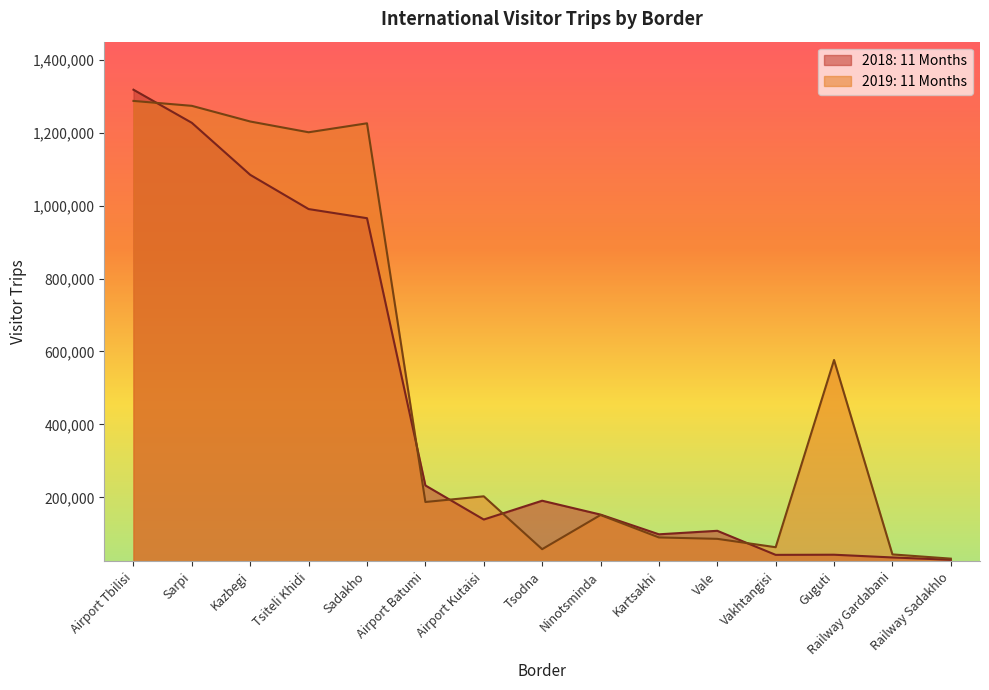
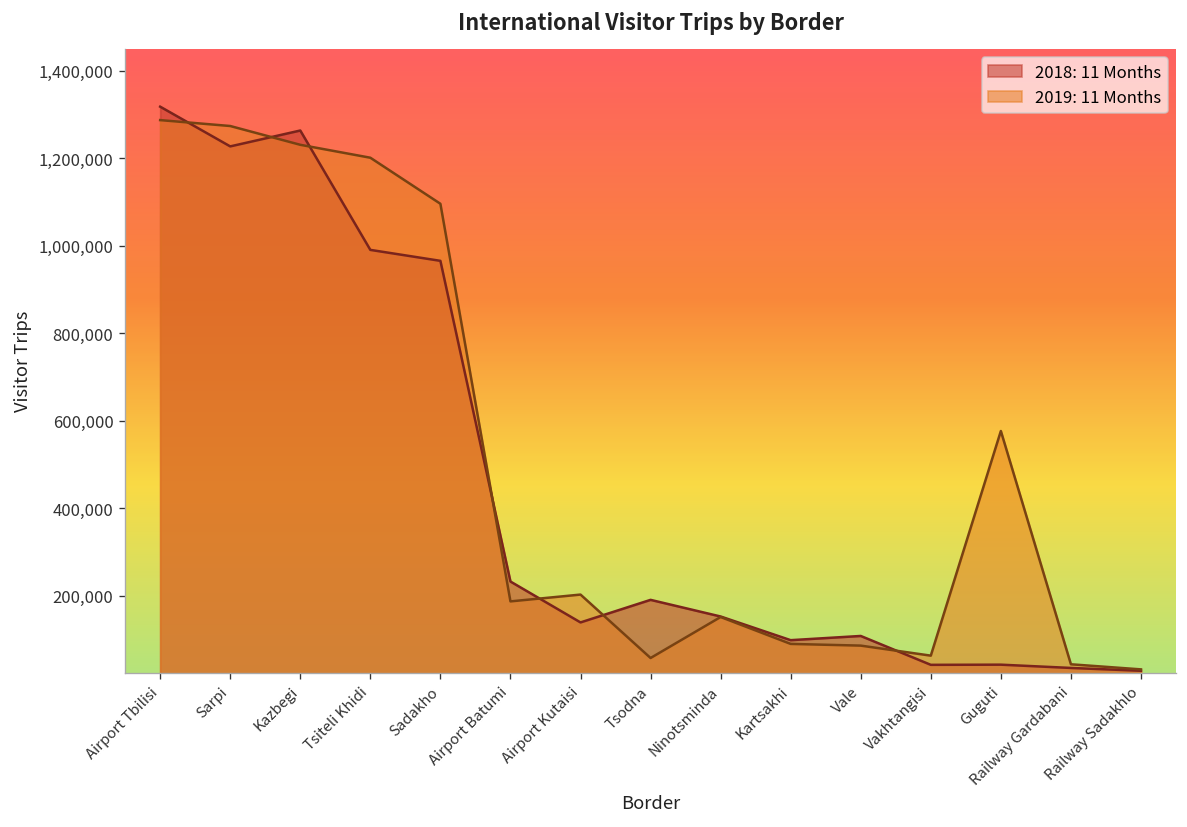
  {
    "2018: 11 Months": {
      "Airport Tbilisi": "1,320,000",
      "Sarpi": "1,230,000",
-     "Kazbegi": "1,080,000",
+     "Kazbegi": "1,260,000",
      "Tsiteli Khidi": "990,000",
      "Sadakho": "970,000",
      "Airport Batumi": "230,000",
      "Airport Kutaisi": "140,000",
      "Tsodna": "190,000",
      "Kartsakhi": "100,000",
      "Vale": "110,000",
      "Vakhtangisi": "40,000",
      "Guguti": "40,000",
      "Railway Gardabani": "40,000"
    },
    "2019: 11 Months": {
      "Airport Tbilisi": "1,290,000",
      "Sarpi": "1,270,000",
      "Kazbegi": "1,230,000",
      "Tsiteli Khidi": "1,200,000",
-     "Sadakho": "1,230,000",
+     "Sadakho": "1,100,000",
      "Airport Batumi": "190,000",
      "Airport Kutaisi": "200,000",
      "Tsodna": "60,000",
      "Kartsakhi": "90,000",
      "Vale": "90,000",
      "Vakhtangisi": "60,000",
      "Guguti": "580,000",
      "Railway Gardabani": "40,000"
    }
  }
